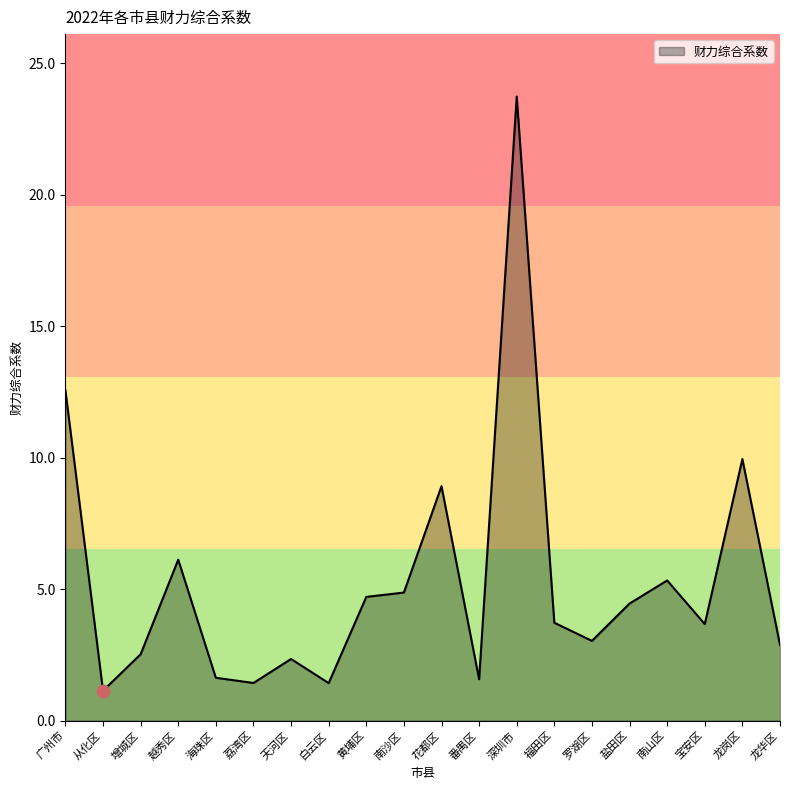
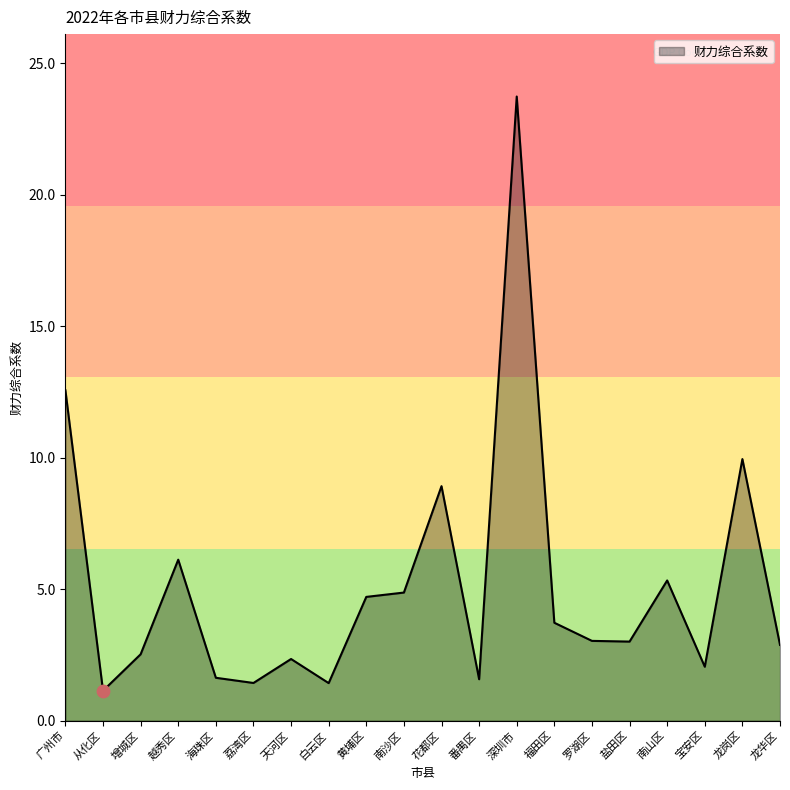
  {
    "财力综合系数": {
      "广州市": 12.6,
      "增城区": 2.5,
      "越秀区": 6.1,
      "海珠区": 1.6,
      "荔湾区": 1.4,
      "天河区": 2.3,
      "白云区": 1.4,
      "黄埔区": 4.7,
      "南沙区": 4.9,
      "花都区": 8.9,
      "番禺区": 1.6,
      "深圳市": 23.7,
      "福田区": 3.7,
      "罗湖区": 3.0,
-     "盐田区": 4.5,
+     "盐田区": 3.0,
      "南山区": 5.3,
-     "宝安区": 3.7,
+     "宝安区": 2.0,
      "龙岗区": 9.9,
      "龙华区": 2.9
    }
  }
